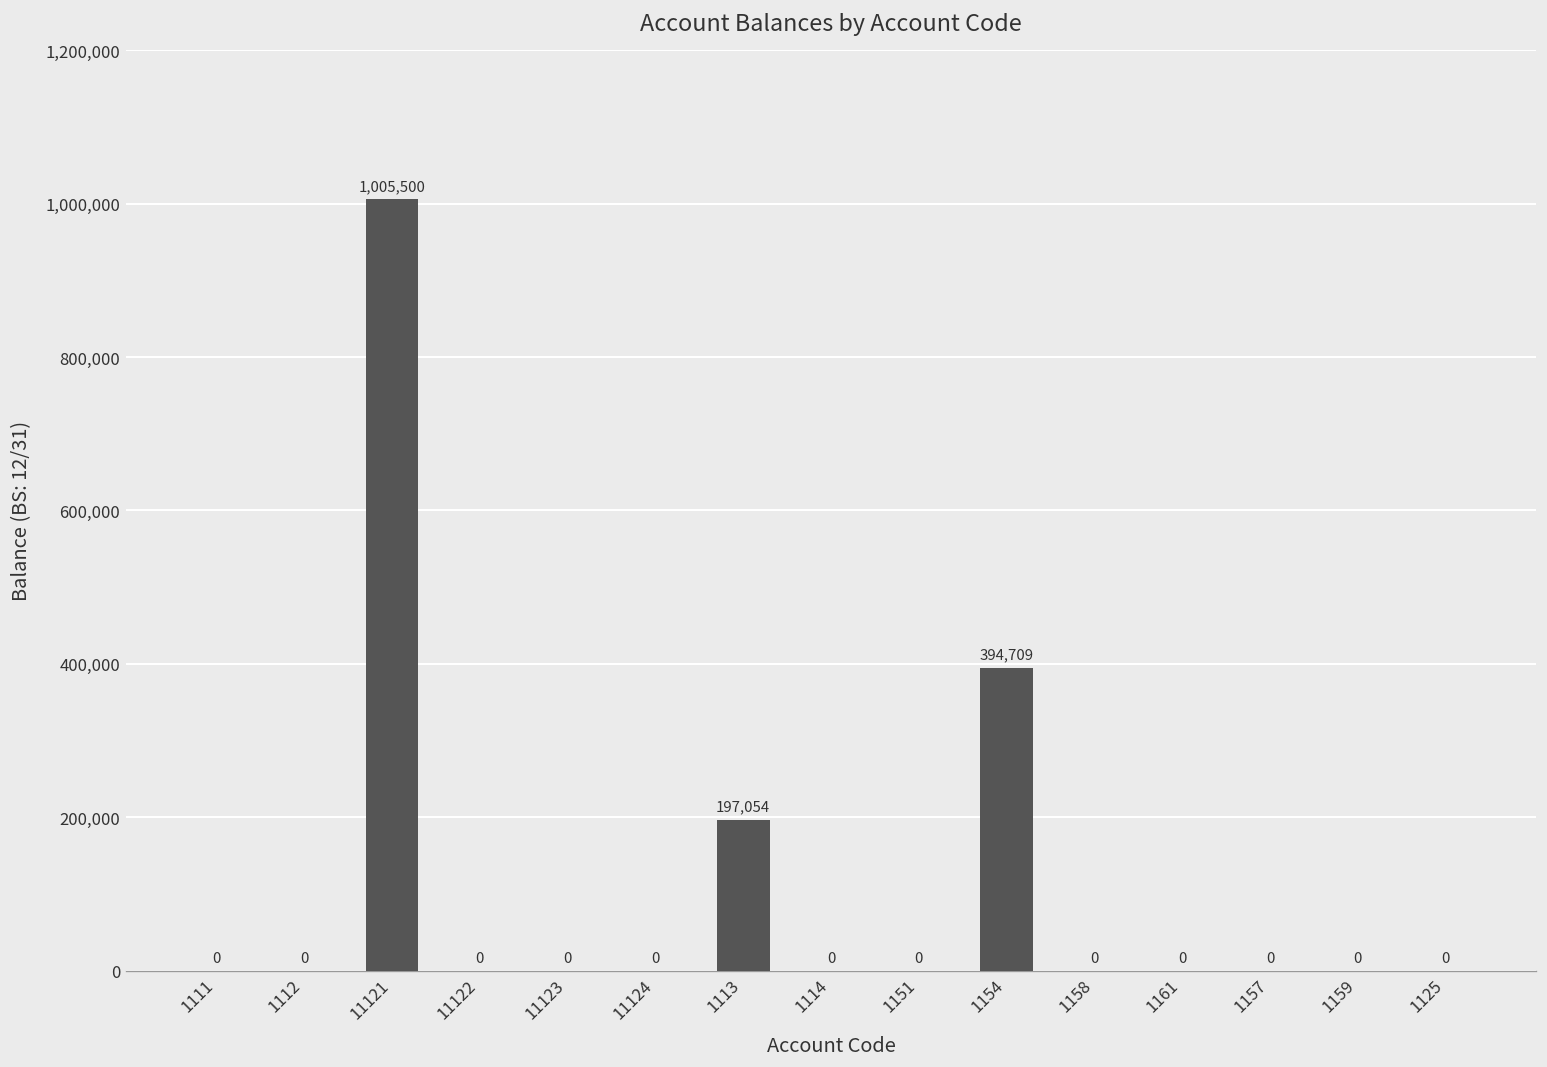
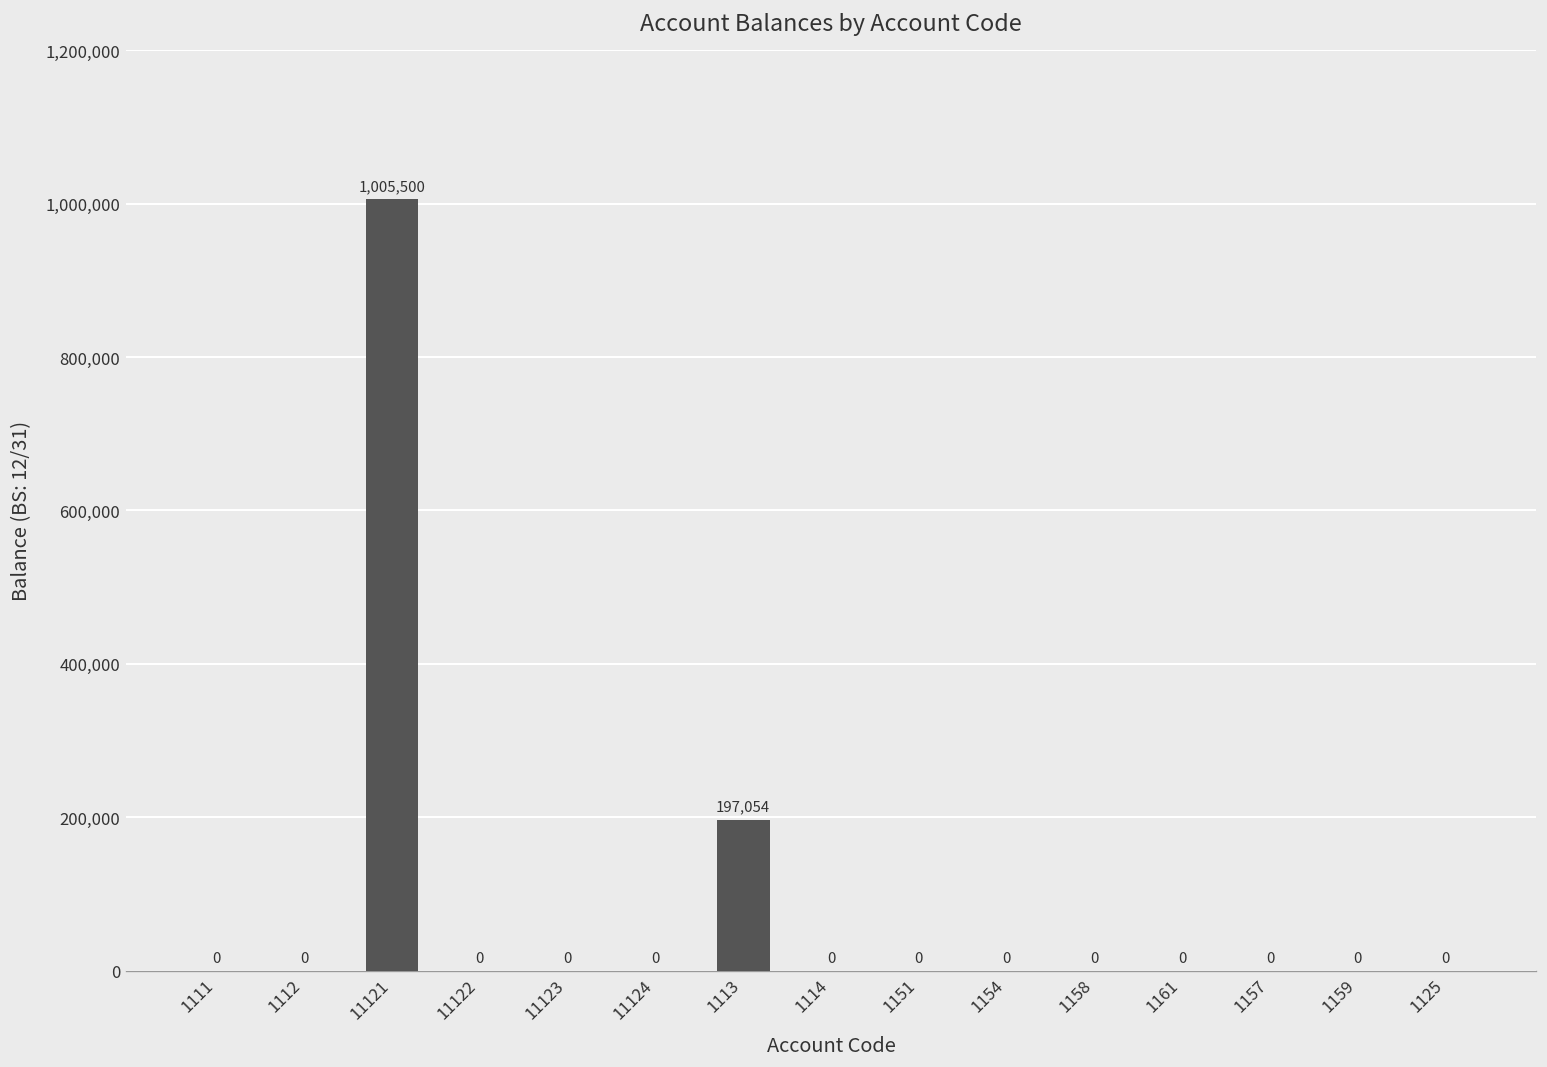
  {
    "1111": "0",
    "1112": "0",
    "11121": "1,005,500",
    "11122": "0",
    "11123": "0",
    "11124": "0",
    "1113": "197,054",
    "1114": "0",
    "1151": "0",
-   "1154": "394,709",
+   "1154": "0",
    "1158": "0",
    "1161": "0",
    "1157": "0",
    "1159": "0",
    "1125": "0"
  }
